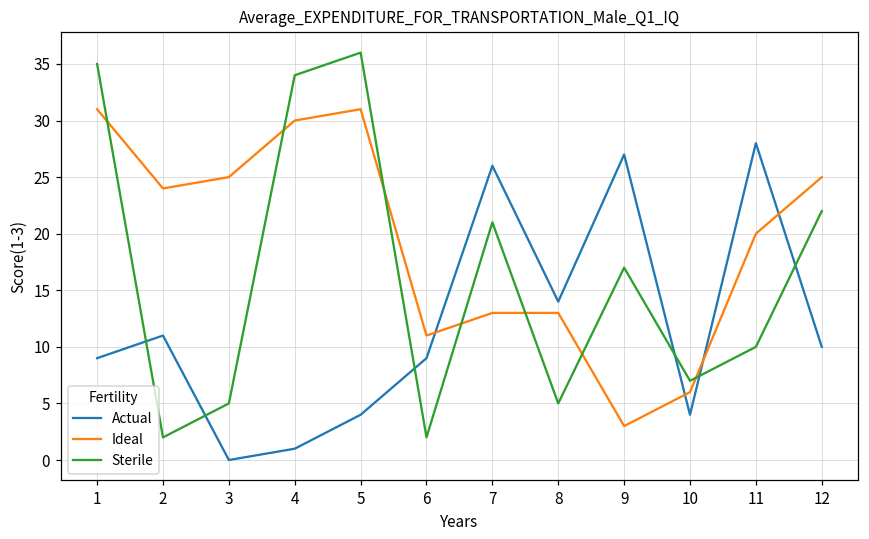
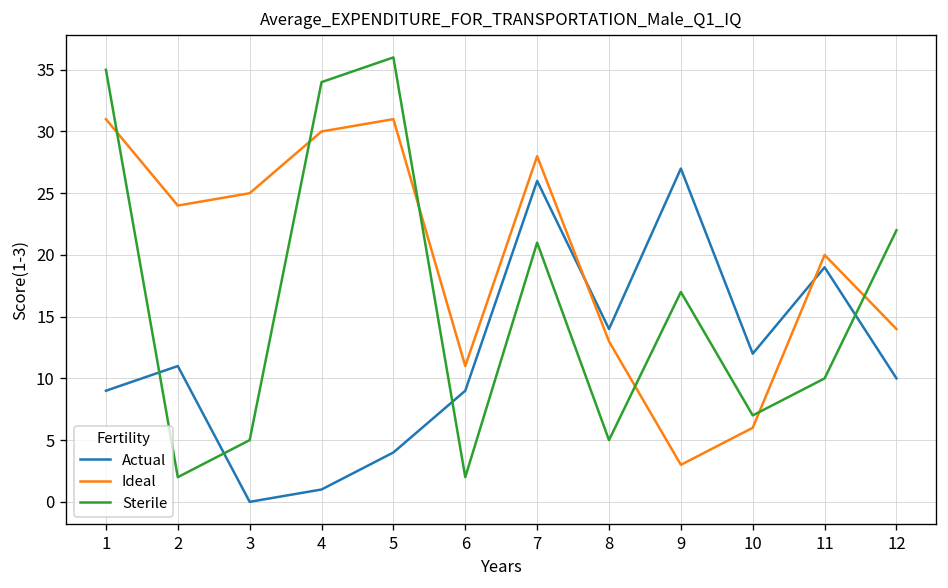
  {
    "Actual": {
      "1": 9,
      "2": 11,
      "3": 0,
      "4": 1,
      "5": 4,
      "6": 9,
      "7": 26,
      "8": 14,
      "9": 27,
-     "10": 4,
-     "11": 28,
+     "10": 12,
+     "11": 19,
      "12": 10
    },
    "Ideal": {
      "1": 31,
      "2": 24,
      "3": 25,
      "4": 30,
      "5": 31,
      "6": 11,
-     "7": 13,
+     "7": 28,
      "8": 13,
      "9": 3,
      "10": 6,
      "11": 20,
-     "12": 25
+     "12": 14
    },
    "Sterile": {
      "1": 35,
      "2": 2,
      "3": 5,
      "4": 34,
      "5": 36,
      "6": 2,
      "7": 21,
      "8": 5,
      "9": 17,
      "10": 7,
      "11": 10,
      "12": 22
    }
  }
